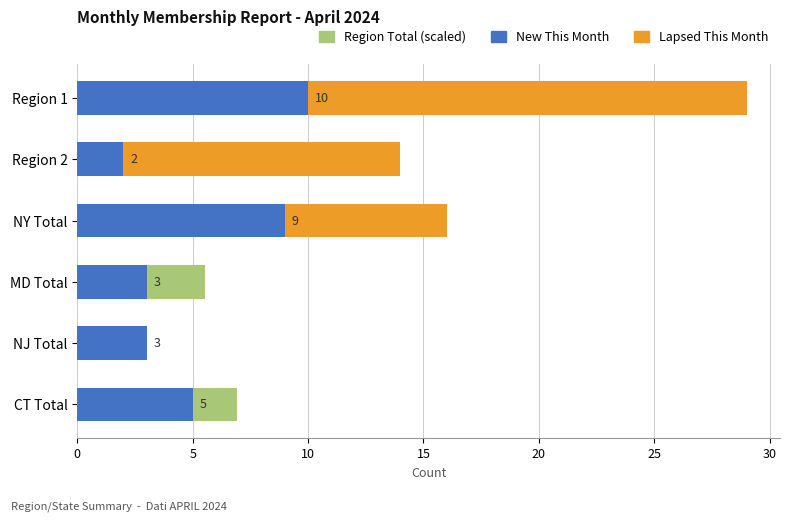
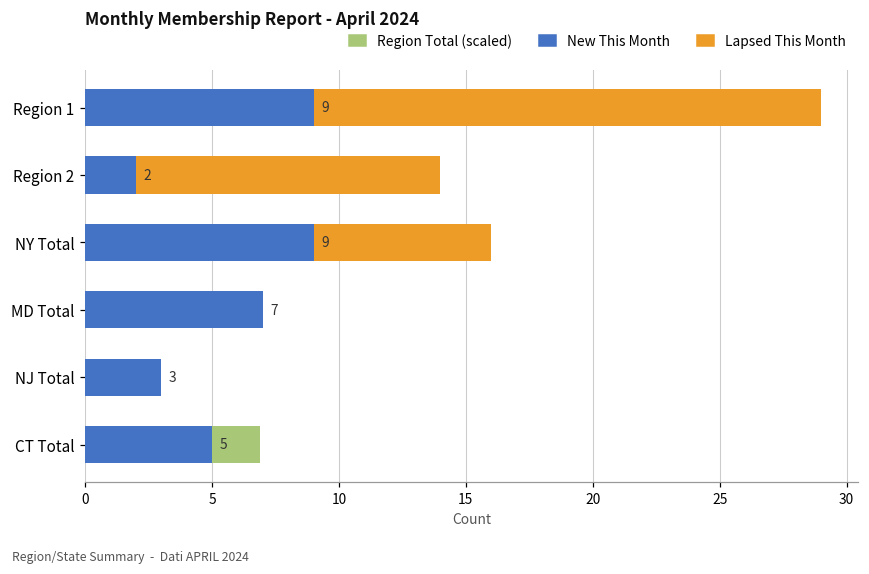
  {
    "Lapsed This Month": {
      "NJ Total": 3
    },
    "New This Month": {
-     "Region 1": 10,
-     "MD Total": 3,
+     "Region 1": 9,
+     "MD Total": 7,
      "NJ Total": 3
    }
  }
